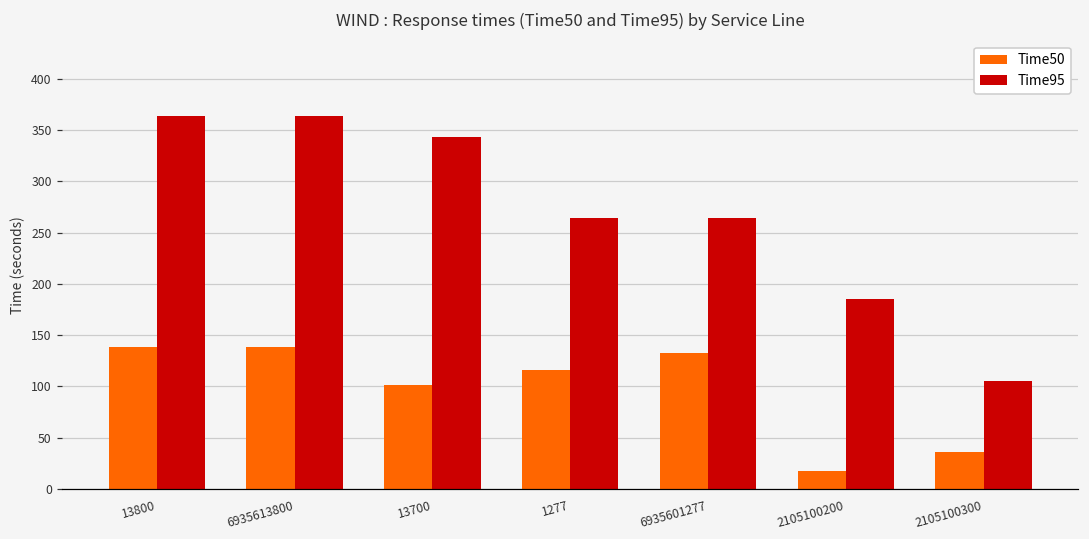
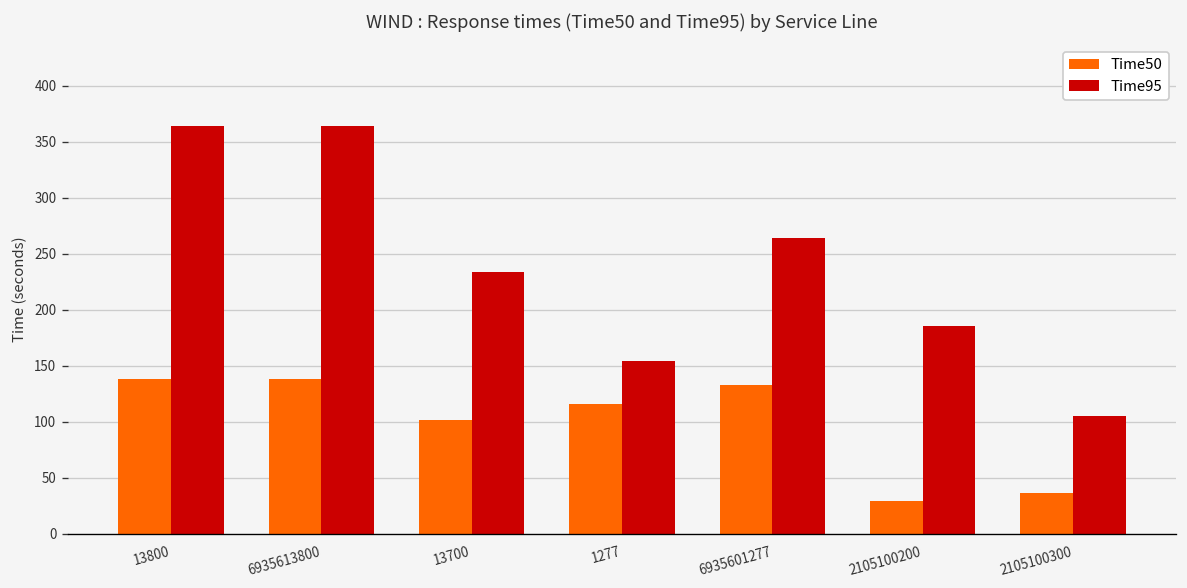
  {
    "Time50": {
      "13800": 140,
      "6935613800": 140,
      "13700": 100,
      "1277": 120,
      "6935601277": 130,
-     "2105100200": 20,
+     "2105100200": 30,
      "2105100300": 40
    },
    "Time95": {
      "13800": 360,
      "6935613800": 360,
-     "13700": 340,
-     "1277": 260,
+     "13700": 230,
+     "1277": 150,
      "6935601277": 260,
      "2105100200": 190,
      "2105100300": 110
    }
  }
